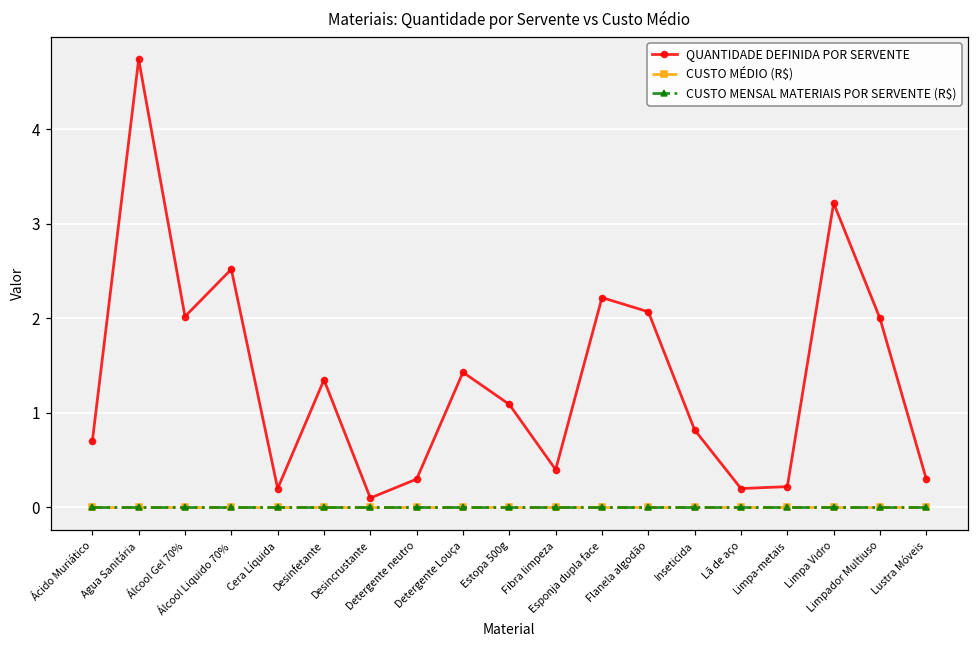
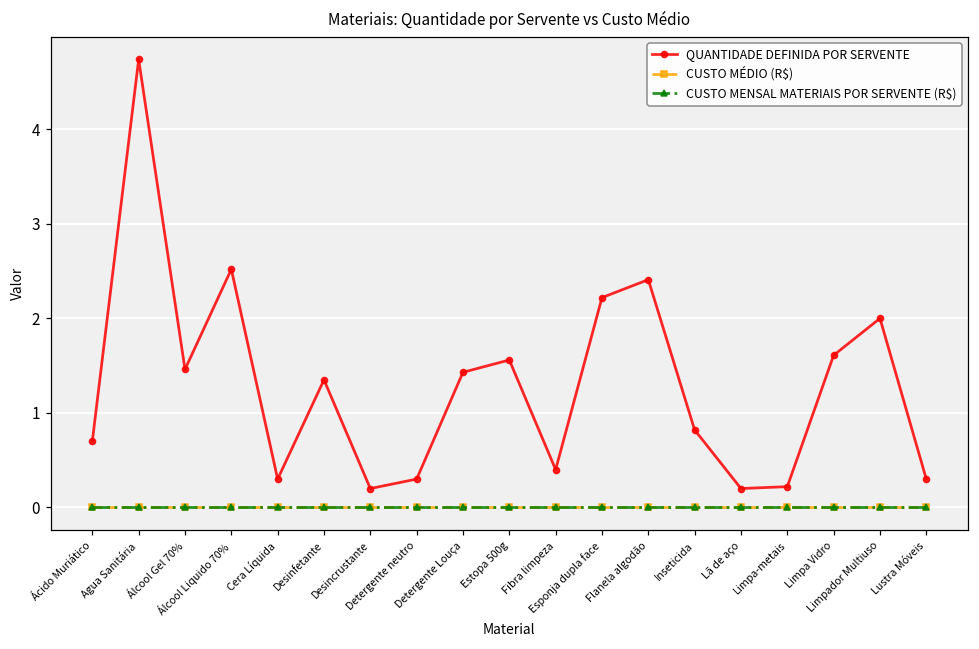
  {
    "QUANTIDADE DEFINIDA POR SERVENTE": {
      "Ácido Muriático": 0.7,
      "Agua Sanitária": 4.7,
-     "Álcool Gel 70%": 2.0,
+     "Álcool Gel 70%": 1.5,
      "Álcool Liquido 70%": 2.5,
-     "Cera Líquida": 0.2,
+     "Cera Líquida": 0.3,
      "Desinfetante": 1.4,
-     "Desincrustante": 0.1,
+     "Desincrustante": 0.2,
      "Detergente neutro": 0.3,
      "Detergente Louça": 1.4,
-     "Estopa 500g": 1.1,
+     "Estopa 500g": 1.6,
      "Fibra limpeza": 0.4,
      "Esponja dupla face": 2.2,
-     "Flanela algodão": 2.1,
+     "Flanela algodão": 2.4,
      "Inseticida": 0.8,
      "Lã de aço": 0.2,
      "Limpa-metais": 0.2,
-     "Limpa Vidro": 3.2,
+     "Limpa Vidro": 1.6,
      "Limpador Multiuso": 2.0,
      "Lustra Móveis": 0.3
    },
    "CUSTO MENSAL MATERIAIS POR SERVENTE (R$)": {
      "Ácido Muriático": 0.0,
      "Agua Sanitária": 0.0,
      "Álcool Gel 70%": 0.0,
      "Álcool Liquido 70%": 0.0,
      "Cera Líquida": 0.0,
      "Desinfetante": 0.0,
      "Desincrustante": 0.0,
      "Detergente neutro": 0.0,
      "Detergente Louça": 0.0,
      "Estopa 500g": 0.0,
      "Fibra limpeza": 0.0,
      "Esponja dupla face": 0.0,
      "Flanela algodão": 0.0,
      "Inseticida": 0.0,
      "Lã de aço": 0.0,
      "Limpa-metais": 0.0,
      "Limpa Vidro": 0.0,
      "Limpador Multiuso": 0.0,
      "Lustra Móveis": 0.0
    }
  }
